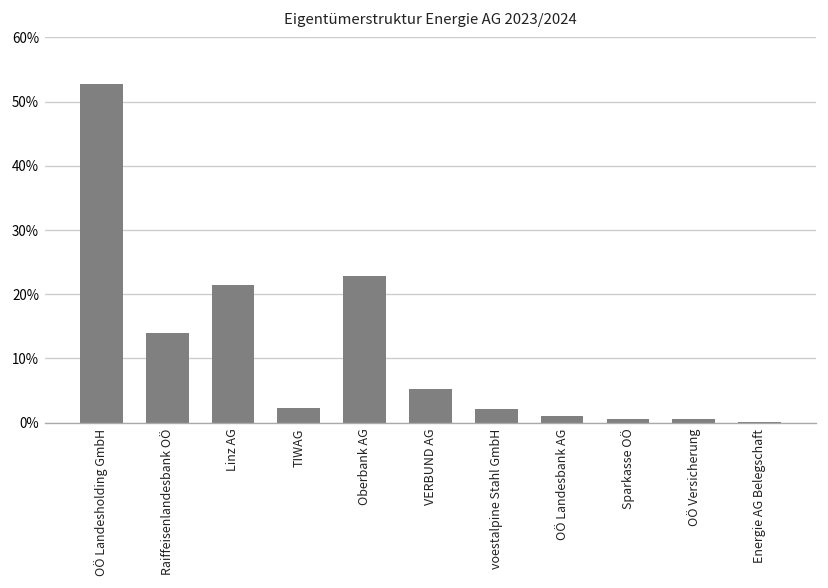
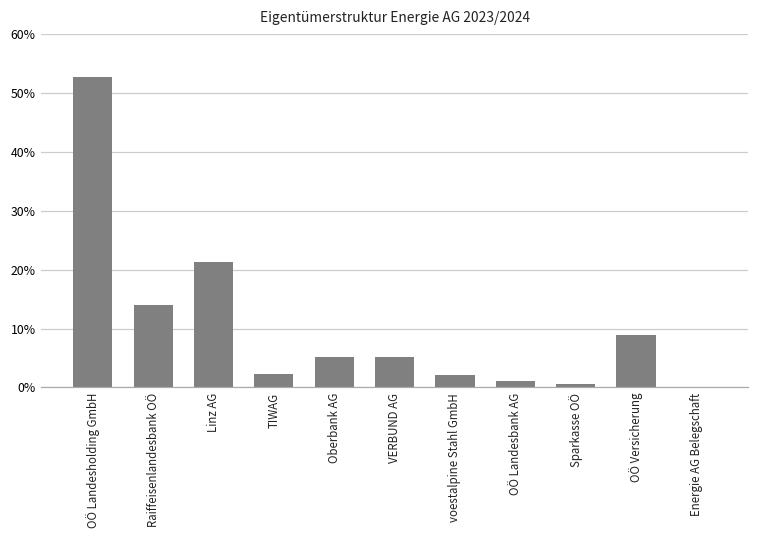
  {
    "OÖ Landesholding GmbH": "53%",
    "Raiffeisenlandesbank OÖ": "14%",
    "Linz AG": "21%",
    "TIWAG": "2%",
-   "Oberbank AG": "23%",
+   "Oberbank AG": "5%",
    "VERBUND AG": "5%",
    "voestalpine Stahl GmbH": "2%",
    "OÖ Landesbank AG": "1%",
    "Sparkasse OÖ": "1%",
-   "OÖ Versicherung": "1%"
+   "OÖ Versicherung": "9%"
  }
